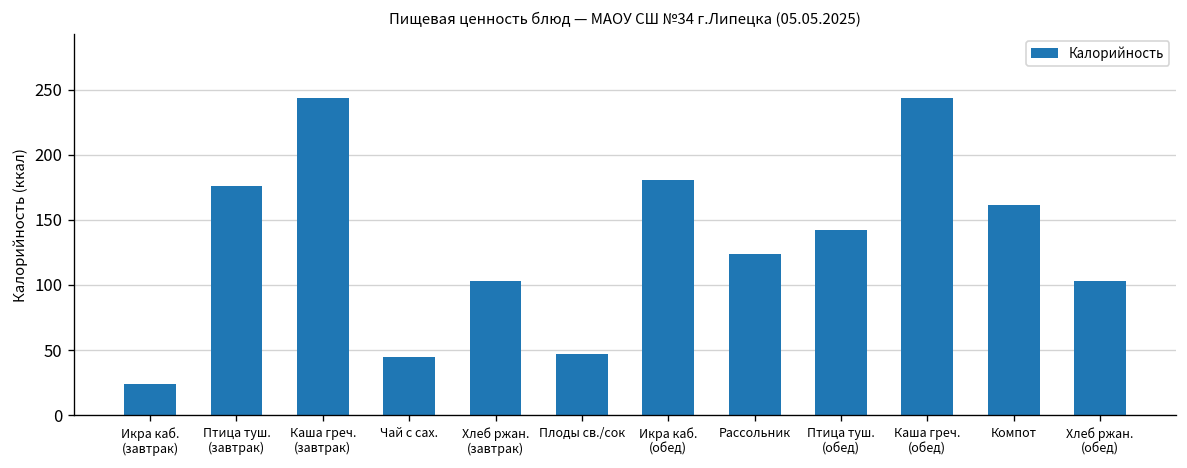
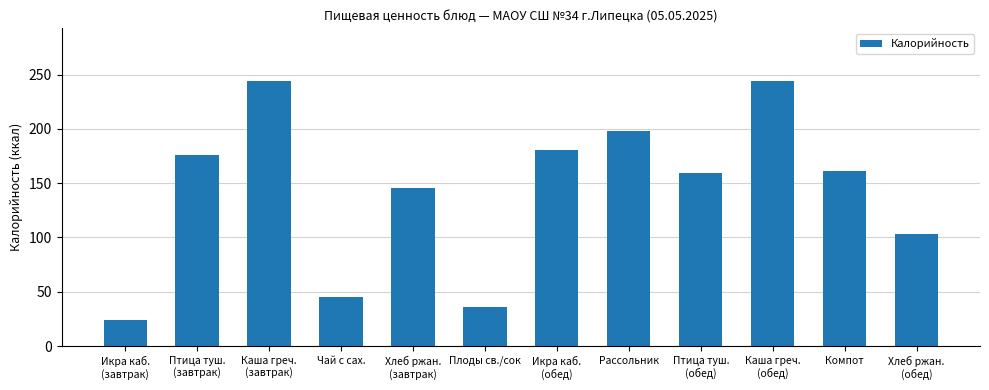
  {
    "Икра каб. (завтрак)": 24,
    "Птица туш. (завтрак)": 176,
    "Каша греч. (завтрак)": 244,
    "Чай с сах.": 45,
-   "Хлеб ржан. (завтрак)": 103,
-   "Плоды св./сок": 47,
+   "Хлеб ржан. (завтрак)": 145,
+   "Плоды св./сок": 36,
    "Икра каб. (обед)": 180,
-   "Рассольник": 123,
-   "Птица туш. (обед)": 142,
+   "Рассольник": 198,
+   "Птица туш. (обед)": 160,
    "Каша греч. (обед)": 244,
    "Компот": 161,
    "Хлеб ржан. (обед)": 103
  }
